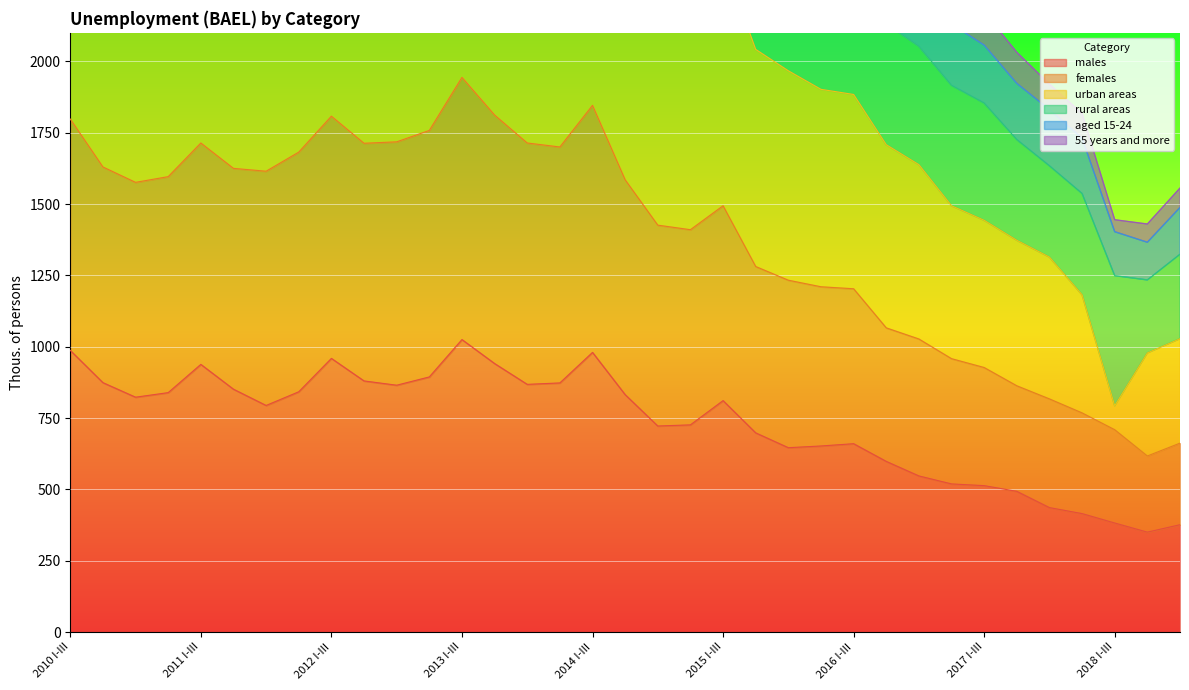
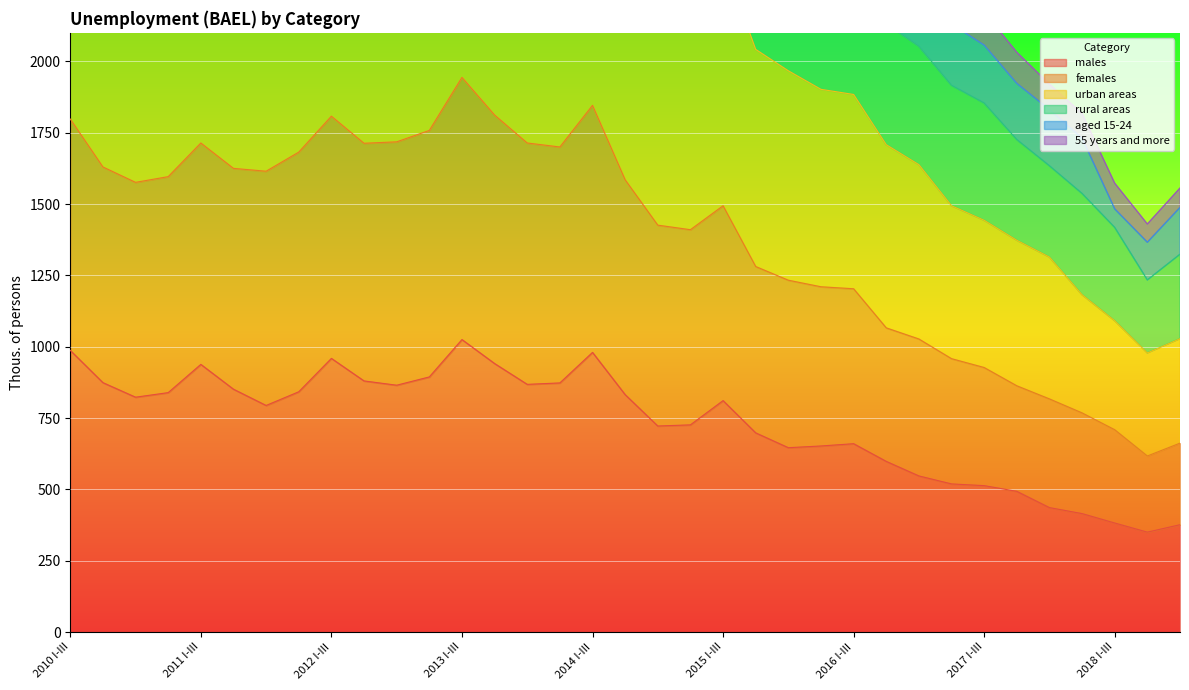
  {
    "urban areas": {
      "2016 I-III": 680,
      "2017 I-III": 520,
-     "2018 I-III": 80
+     "2018 I-III": 380
    },
    "rural areas": {
      "2017 I-III": 410,
-     "2018 I-III": 460
+     "2018 I-III": 330
    },
    "aged 15-24": {
      "2017 I-III": 200,
-     "2018 I-III": 150
+     "2018 I-III": 70
    },
    "55 years and more": {
-     "2018 I-III": 40
+     "2018 I-III": 90
    }
  }
